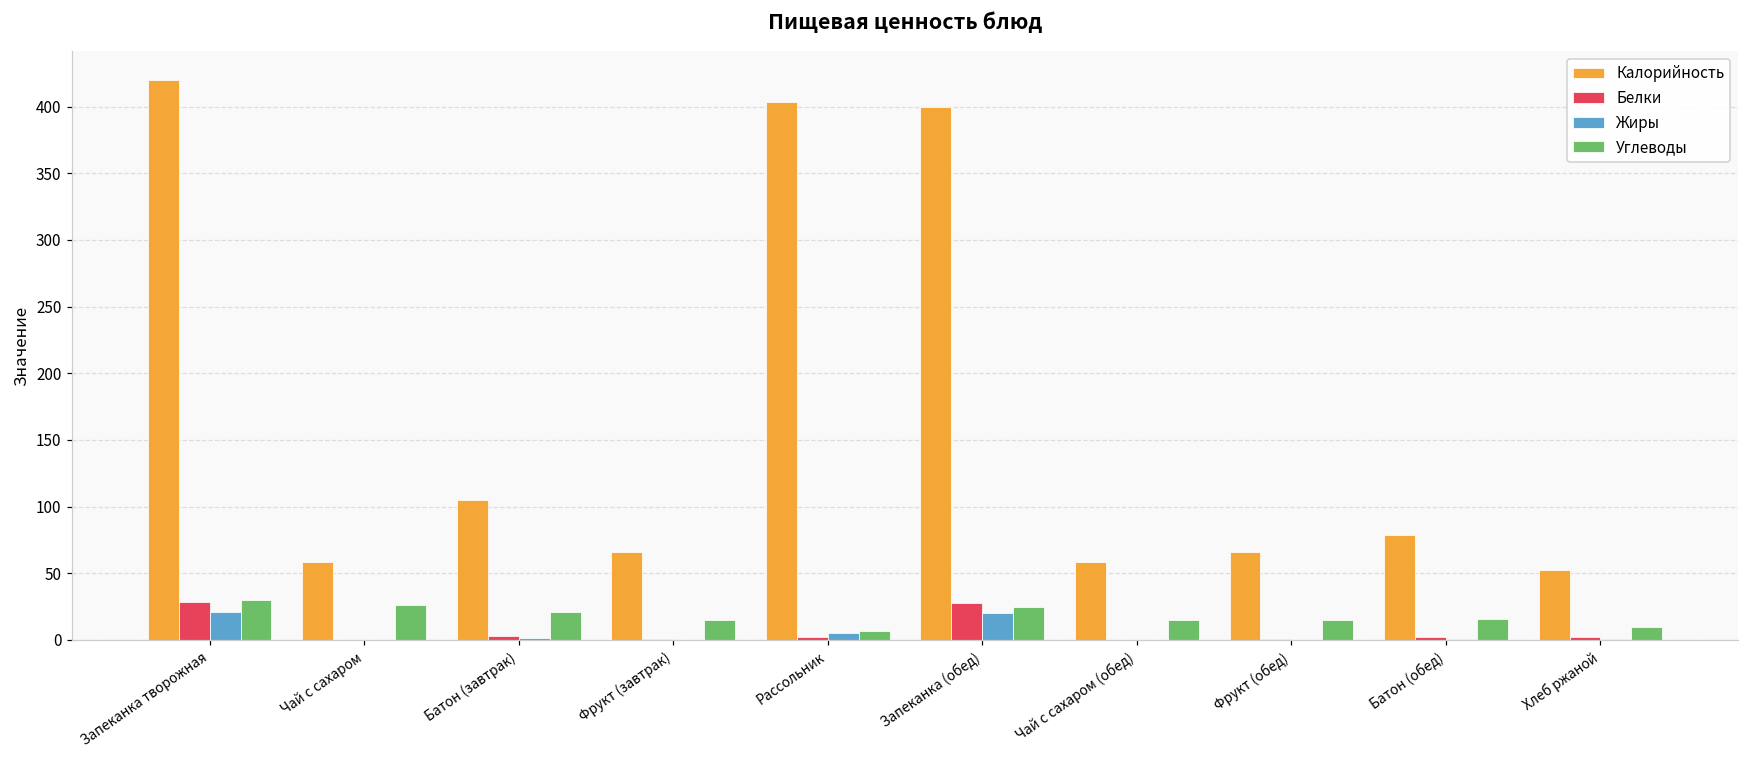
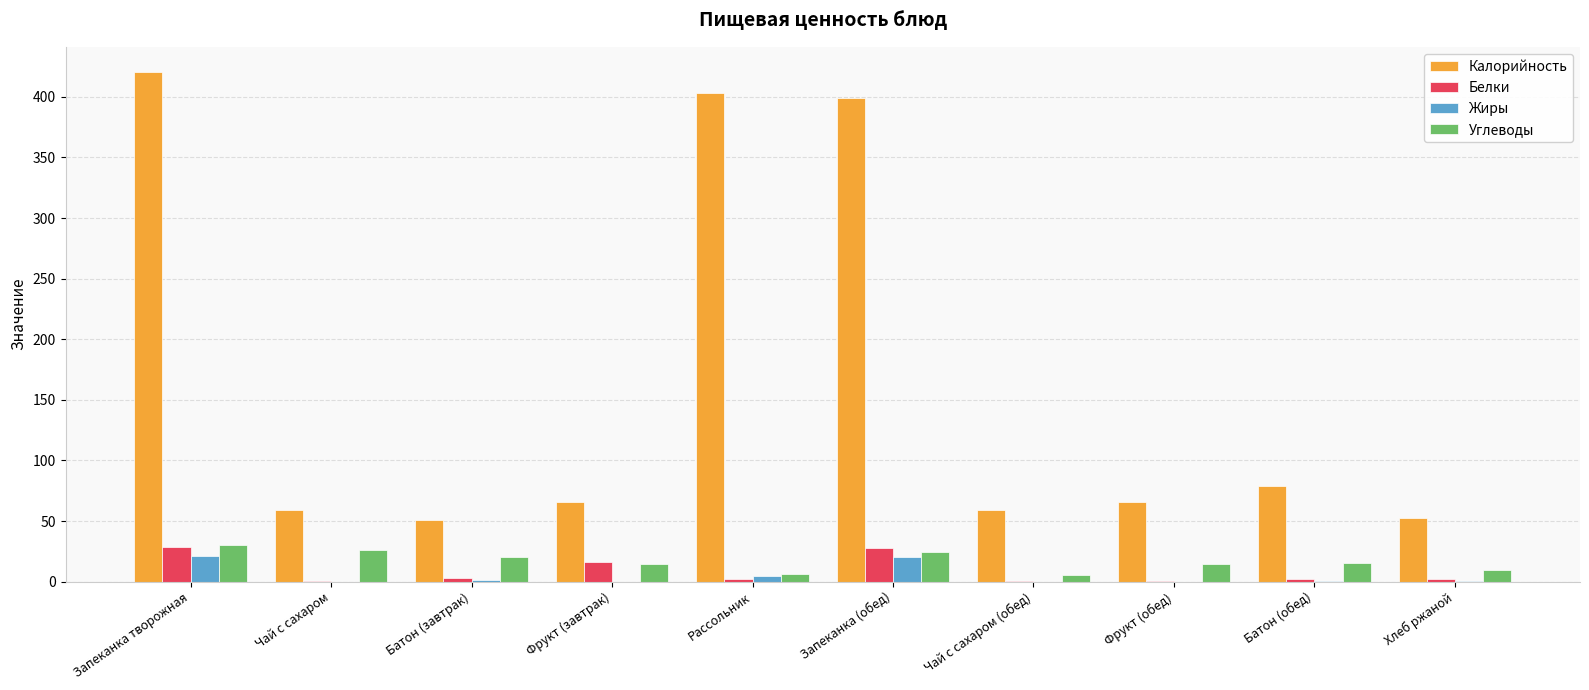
  {
    "Калорийность": {
      "Запеканка творожная": 420,
      "Чай с сахаром": 59,
-     "Батон (завтрак)": 105,
+     "Батон (завтрак)": 51,
      "Фрукт (завтрак)": 66,
      "Рассольник": 403,
      "Запеканка (обед)": 399,
      "Чай с сахаром (обед)": 59,
      "Фрукт (обед)": 66,
      "Батон (обед)": 79,
      "Хлеб ржаной": 52
    },
    "Белки": {
      "Запеканка творожная": 28,
      "Батон (завтрак)": 3,
-     "Фрукт (завтрак)": 1,
+     "Фрукт (завтрак)": 16,
      "Рассольник": 2,
      "Запеканка (обед)": 28,
      "Батон (обед)": 2
    },
    "Жиры": {
      "Запеканка творожная": 21,
      "Чай с сахаром": 0,
      "Фрукт (завтрак)": 0,
      "Рассольник": 5,
      "Запеканка (обед)": 20,
      "Чай с сахаром (обед)": 0,
      "Фрукт (обед)": 0
    },
    "Углеводы": {
      "Запеканка творожная": 30,
      "Чай с сахаром": 26,
      "Батон (завтрак)": 21,
      "Фрукт (завтрак)": 15,
      "Рассольник": 7,
      "Запеканка (обед)": 25,
-     "Чай с сахаром (обед)": 15,
+     "Чай с сахаром (обед)": 5,
      "Фрукт (обед)": 15,
      "Батон (обед)": 15,
      "Хлеб ржаной": 10
    }
  }
